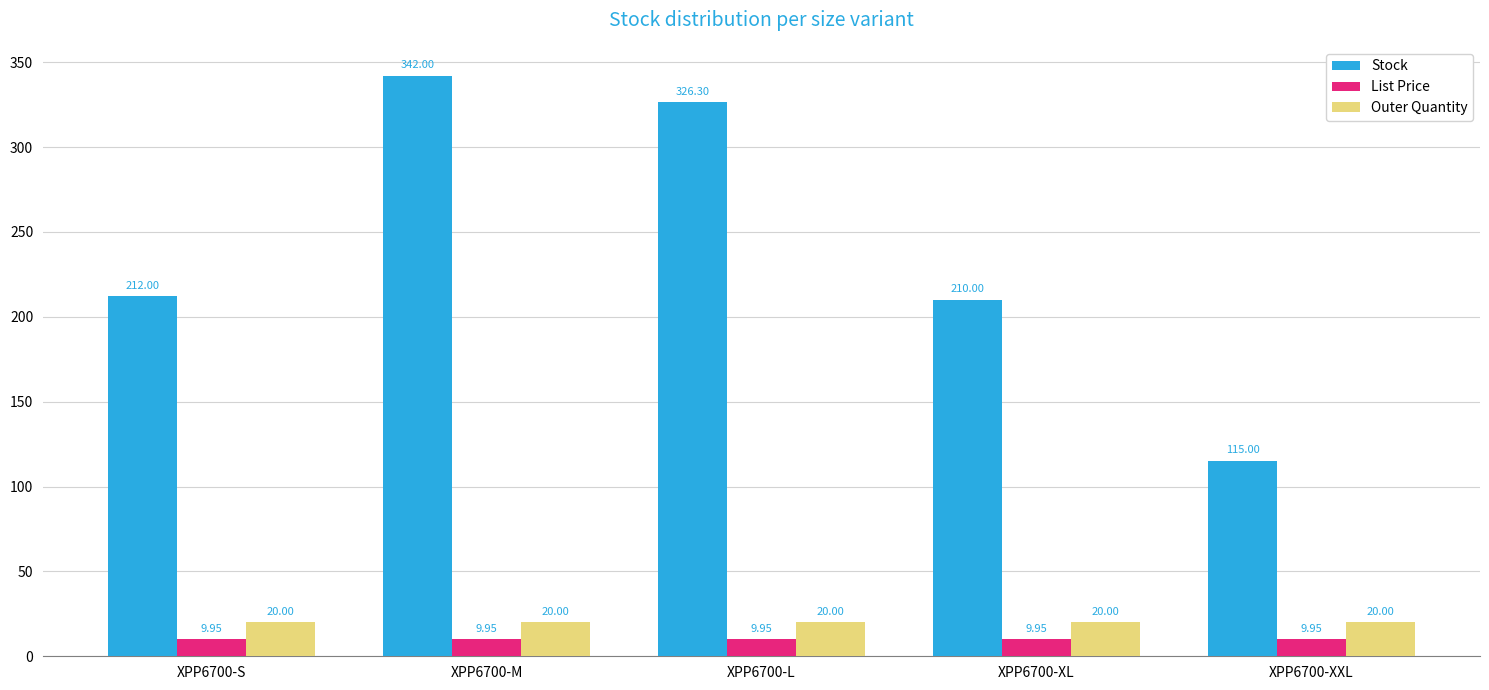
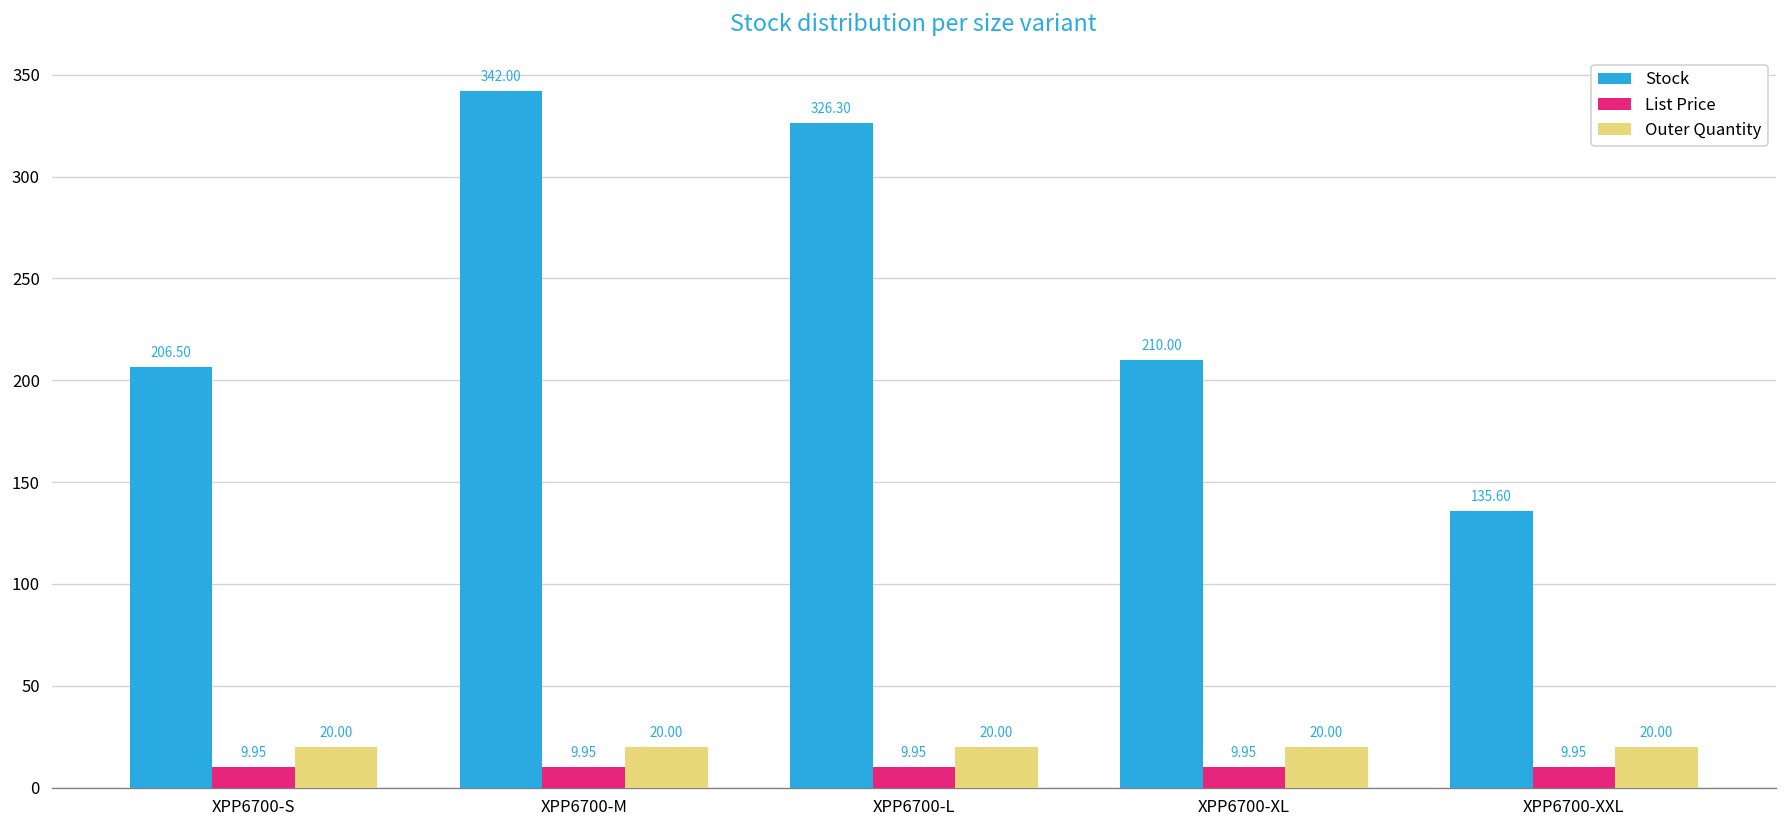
  {
    "Stock": {
-     "XPP6700-S": 212.00,
+     "XPP6700-S": 206.50,
      "XPP6700-M": 342.00,
      "XPP6700-L": 326.30,
      "XPP6700-XL": 210.00,
-     "XPP6700-XXL": 115.00
+     "XPP6700-XXL": 135.60
    },
    "List Price": {
      "XPP6700-S": 9.95,
      "XPP6700-M": 9.95,
      "XPP6700-L": 9.95,
      "XPP6700-XL": 9.95,
      "XPP6700-XXL": 9.95
    },
    "Outer Quantity": {
      "XPP6700-S": 20.00,
      "XPP6700-M": 20.00,
      "XPP6700-L": 20.00,
      "XPP6700-XL": 20.00,
      "XPP6700-XXL": 20.00
    }
  }
